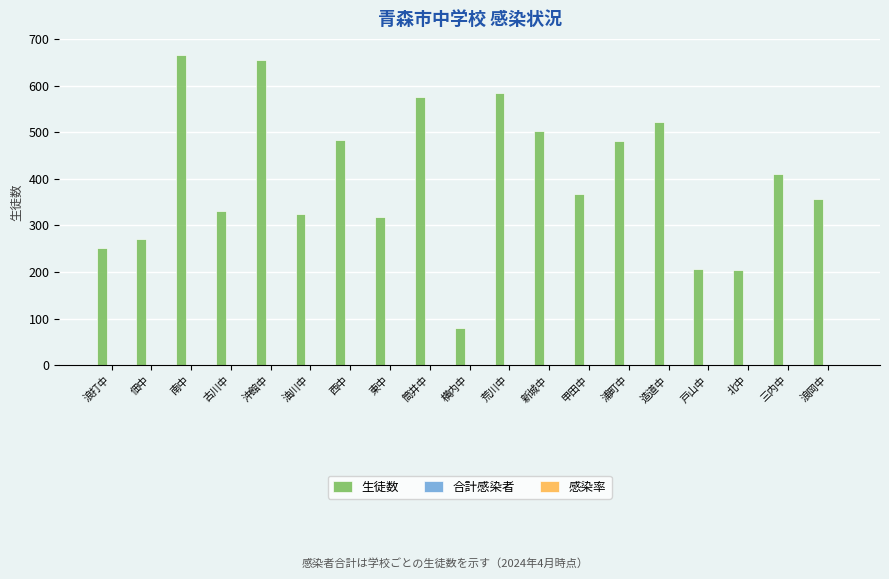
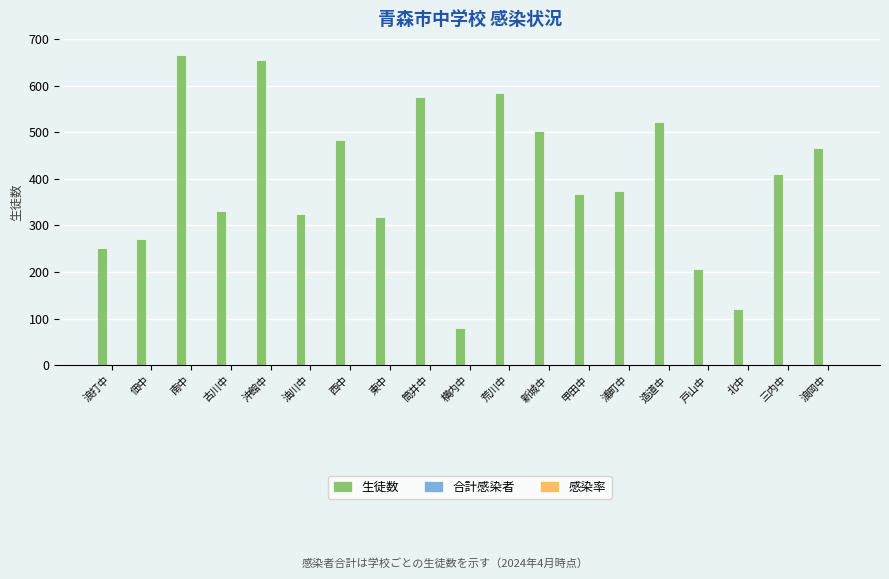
  {
    "生徒数": {
      "浪打中": 250,
      "佃中": 270,
      "南中": 670,
      "古川中": 330,
      "沖館中": 650,
      "油川中": 320,
      "西中": 480,
      "東中": 320,
      "筒井中": 580,
      "横内中": 80,
      "荒川中": 580,
      "新城中": 500,
      "甲田中": 370,
-     "浦町中": 480,
+     "浦町中": 370,
      "造道中": 520,
      "戸山中": 210,
-     "北中": 200,
+     "北中": 120,
      "三内中": 410,
-     "浪岡中": 360
+     "浪岡中": 470
    },
    "合計感染者": {
      "浪打中": 0,
      "佃中": 0,
      "南中": 0,
      "古川中": 0,
      "沖館中": 0,
      "油川中": 0,
      "西中": 0,
      "東中": 0,
      "筒井中": 0,
      "横内中": 0,
      "荒川中": 0,
      "新城中": 0,
      "甲田中": 0,
      "浦町中": 0,
      "造道中": 0,
      "戸山中": 0,
      "北中": 0,
      "三内中": 0,
      "浪岡中": 0
    },
    "感染率": {
      "浪打中": 0,
      "佃中": 0,
      "南中": 0,
      "古川中": 0,
      "沖館中": 0,
      "油川中": 0,
      "西中": 0,
      "東中": 0,
      "筒井中": 0,
      "横内中": 0,
      "荒川中": 0,
      "新城中": 0,
      "甲田中": 0,
      "浦町中": 0,
      "造道中": 0,
      "戸山中": 0,
      "北中": 0,
      "三内中": 0,
      "浪岡中": 0
    }
  }
